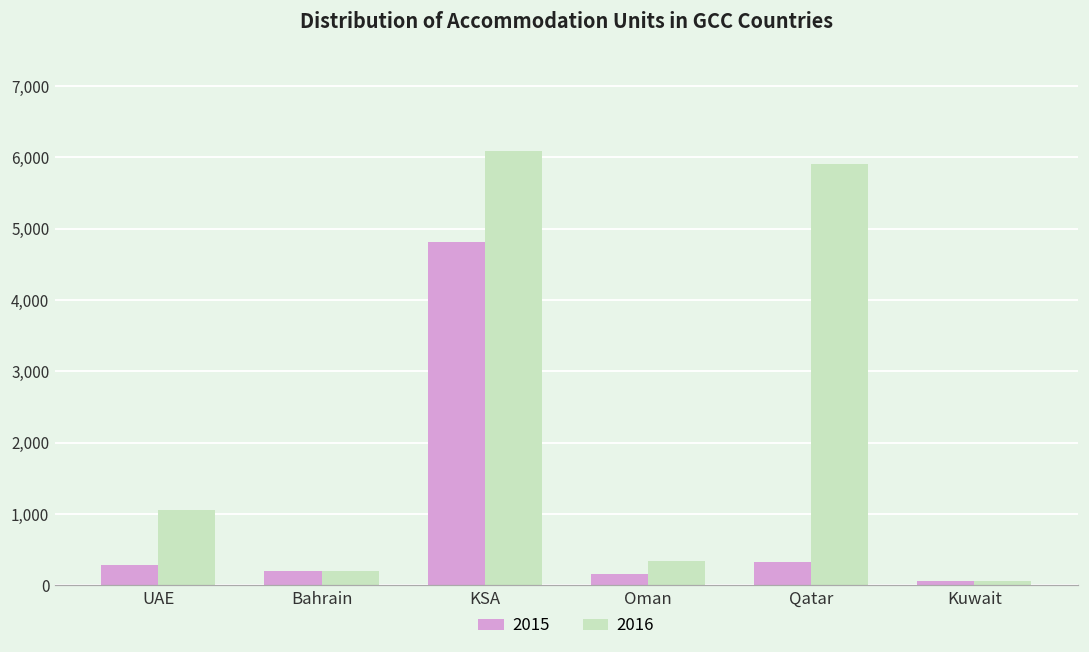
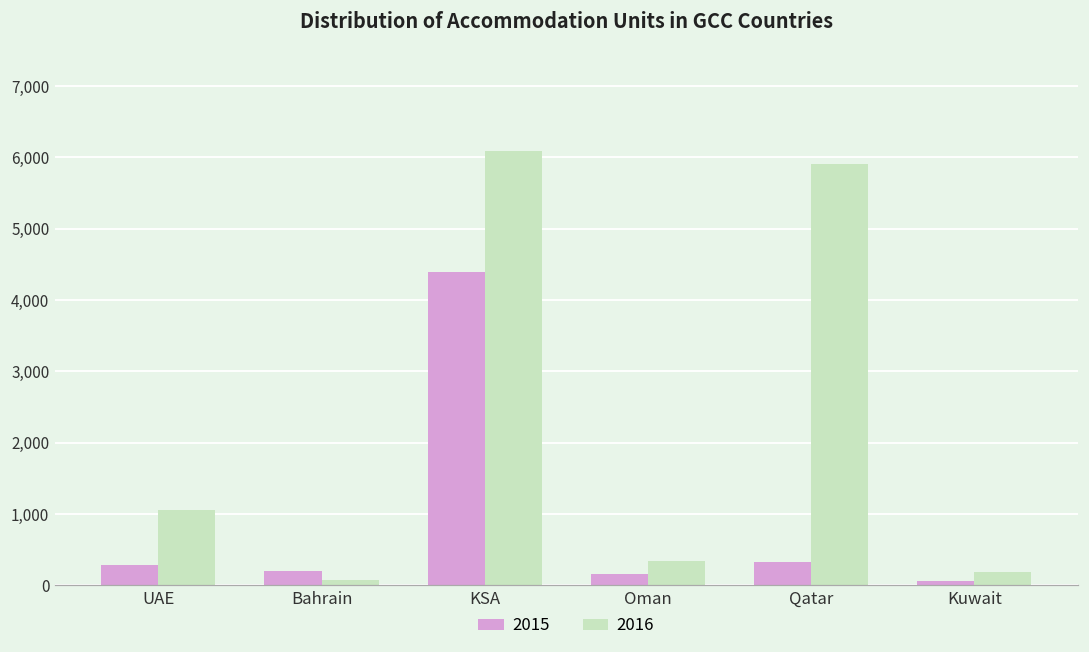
  {
    "2015": {
      "UAE": "300",
      "Bahrain": "200",
-     "KSA": "4,800",
+     "KSA": "4,400",
      "Oman": "200",
      "Qatar": "300",
      "Kuwait": "100"
    },
    "2016": {
      "UAE": "1,100",
-     "Bahrain": "200",
+     "Bahrain": "100",
      "KSA": "6,100",
      "Oman": "300",
      "Qatar": "5,900",
-     "Kuwait": "100"
+     "Kuwait": "200"
    }
  }
